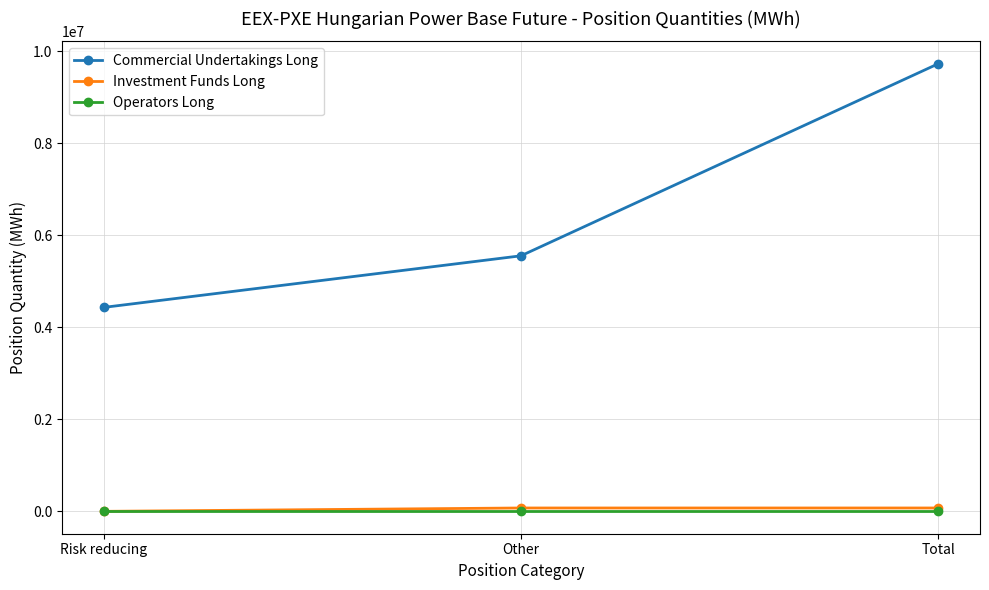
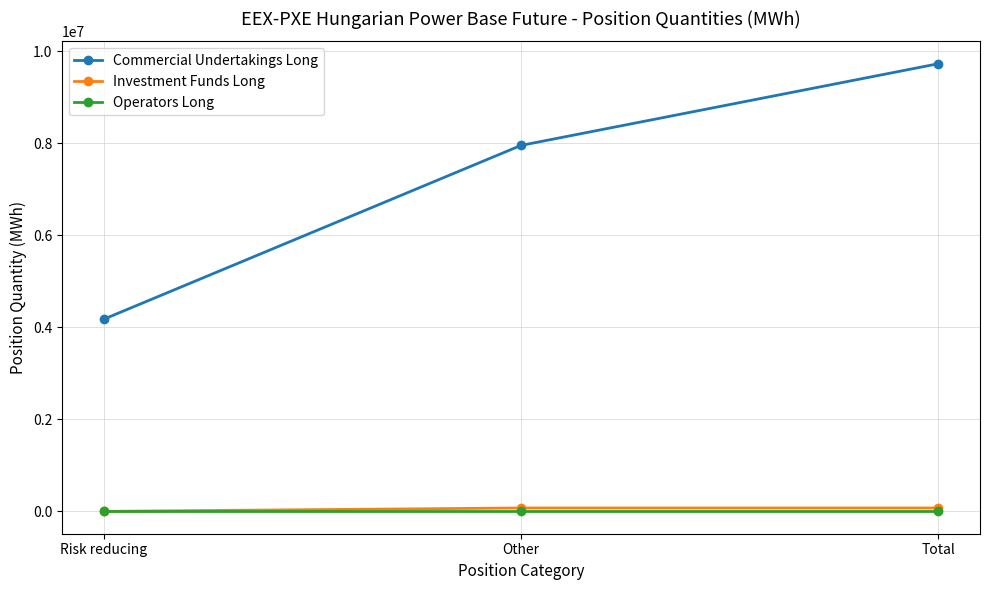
  {
    "Commercial Undertakings Long": {
-     "Risk reducing": 4400000,
-     "Other": 5600000,
+     "Risk reducing": 4200000,
+     "Other": 8000000,
      "Total": 9700000
    },
    "Investment Funds Long": {
      "Other": 100000,
      "Total": 100000
    },
    "Operators Long": {
      "Other": 0,
      "Total": 0
    }
  }
